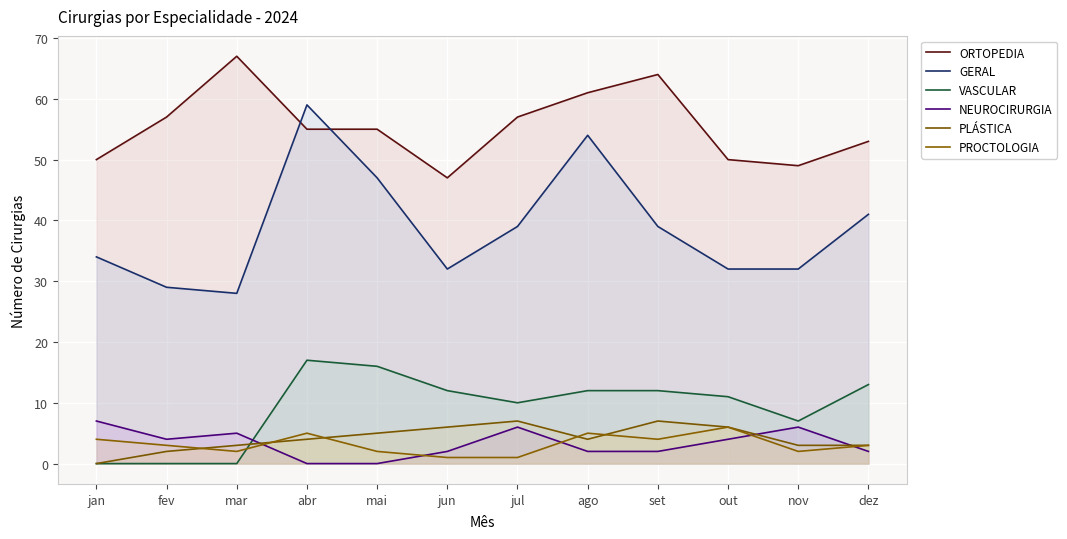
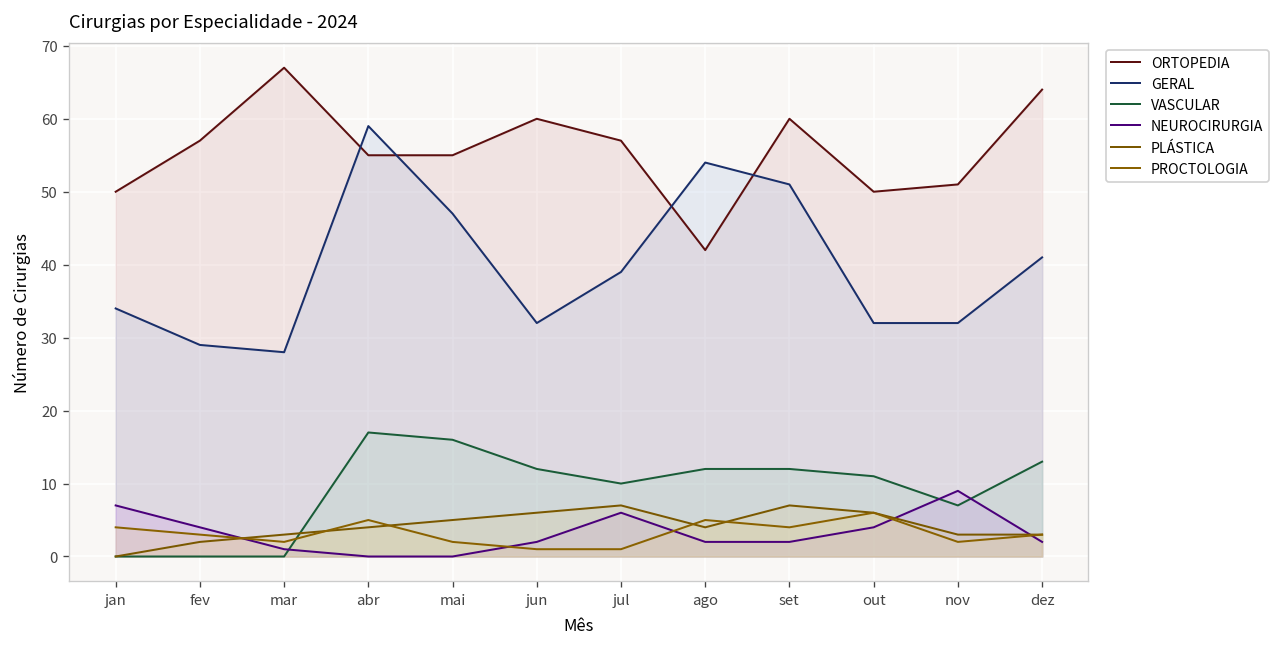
  {
    "ORTOPEDIA": {
      "jan": 50,
      "fev": 57,
      "mar": 67,
      "abr": 55,
      "mai": 55,
-     "jun": 47,
+     "jun": 60,
      "jul": 57,
-     "ago": 61,
-     "set": 64,
+     "ago": 42,
+     "set": 60,
      "out": 50,
-     "nov": 49,
-     "dez": 53
+     "nov": 51,
+     "dez": 64
    },
    "GERAL": {
      "jan": 34,
      "fev": 29,
      "mar": 28,
      "abr": 59,
      "mai": 47,
      "jun": 32,
      "jul": 39,
      "ago": 54,
-     "set": 39,
+     "set": 51,
      "out": 32,
      "nov": 32,
      "dez": 41
    },
    "VASCULAR": {
      "fev": 0,
      "mar": 0,
      "abr": 17,
      "mai": 16,
      "jun": 12,
      "jul": 10,
      "ago": 12,
      "set": 12,
      "out": 11,
      "nov": 7,
      "dez": 13
    },
    "NEUROCIRURGIA": {
      "jan": 7,
      "fev": 4,
-     "mar": 5,
+     "mar": 1,
      "abr": 0,
      "mai": 0,
      "jun": 2,
      "jul": 6,
      "ago": 2,
      "set": 2,
      "out": 4,
-     "nov": 6,
+     "nov": 9,
      "dez": 2
    }
  }
